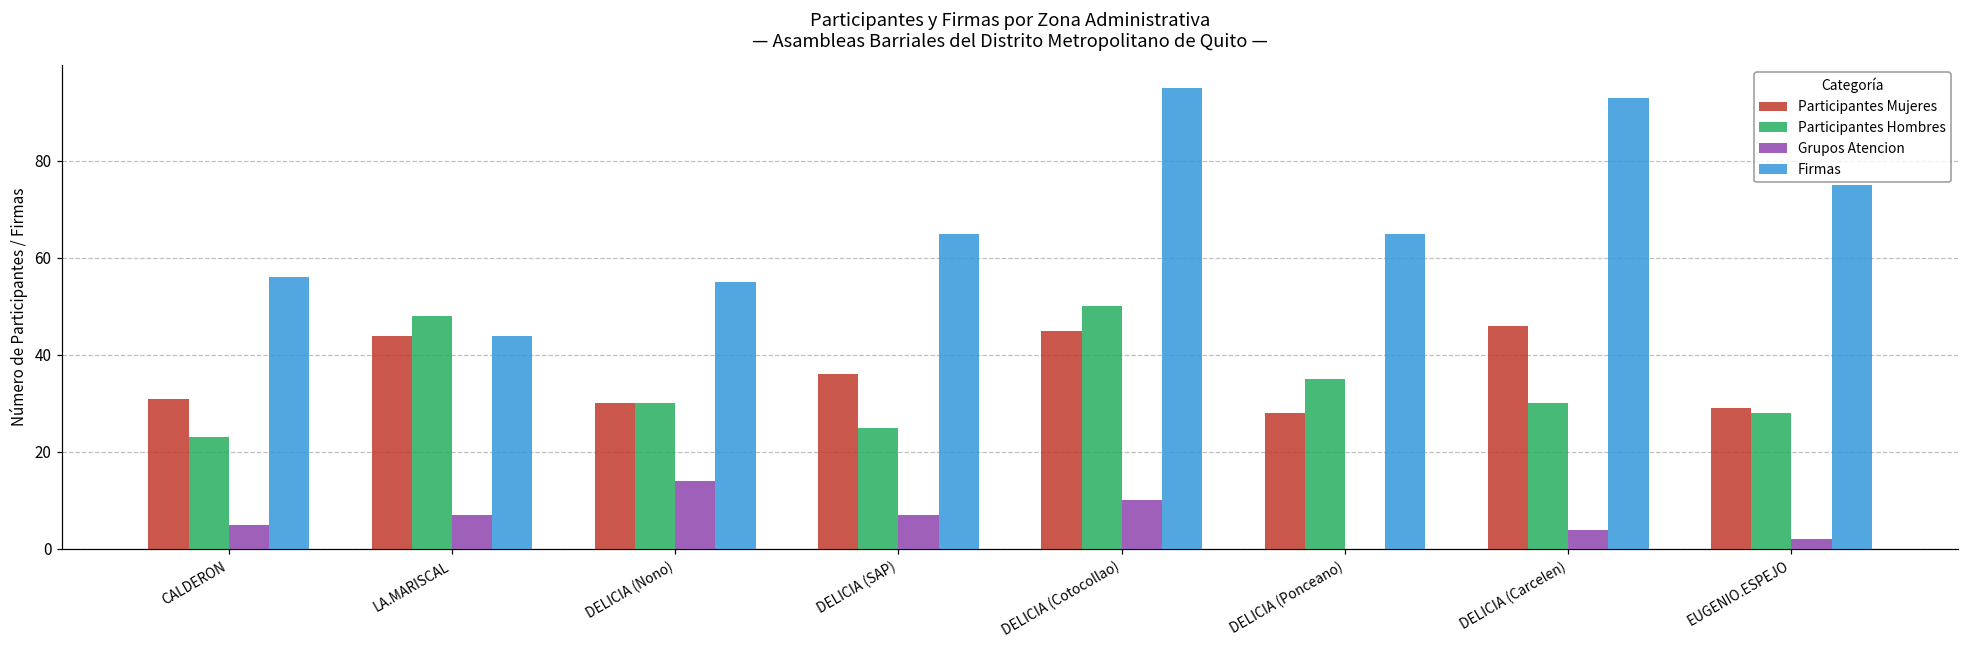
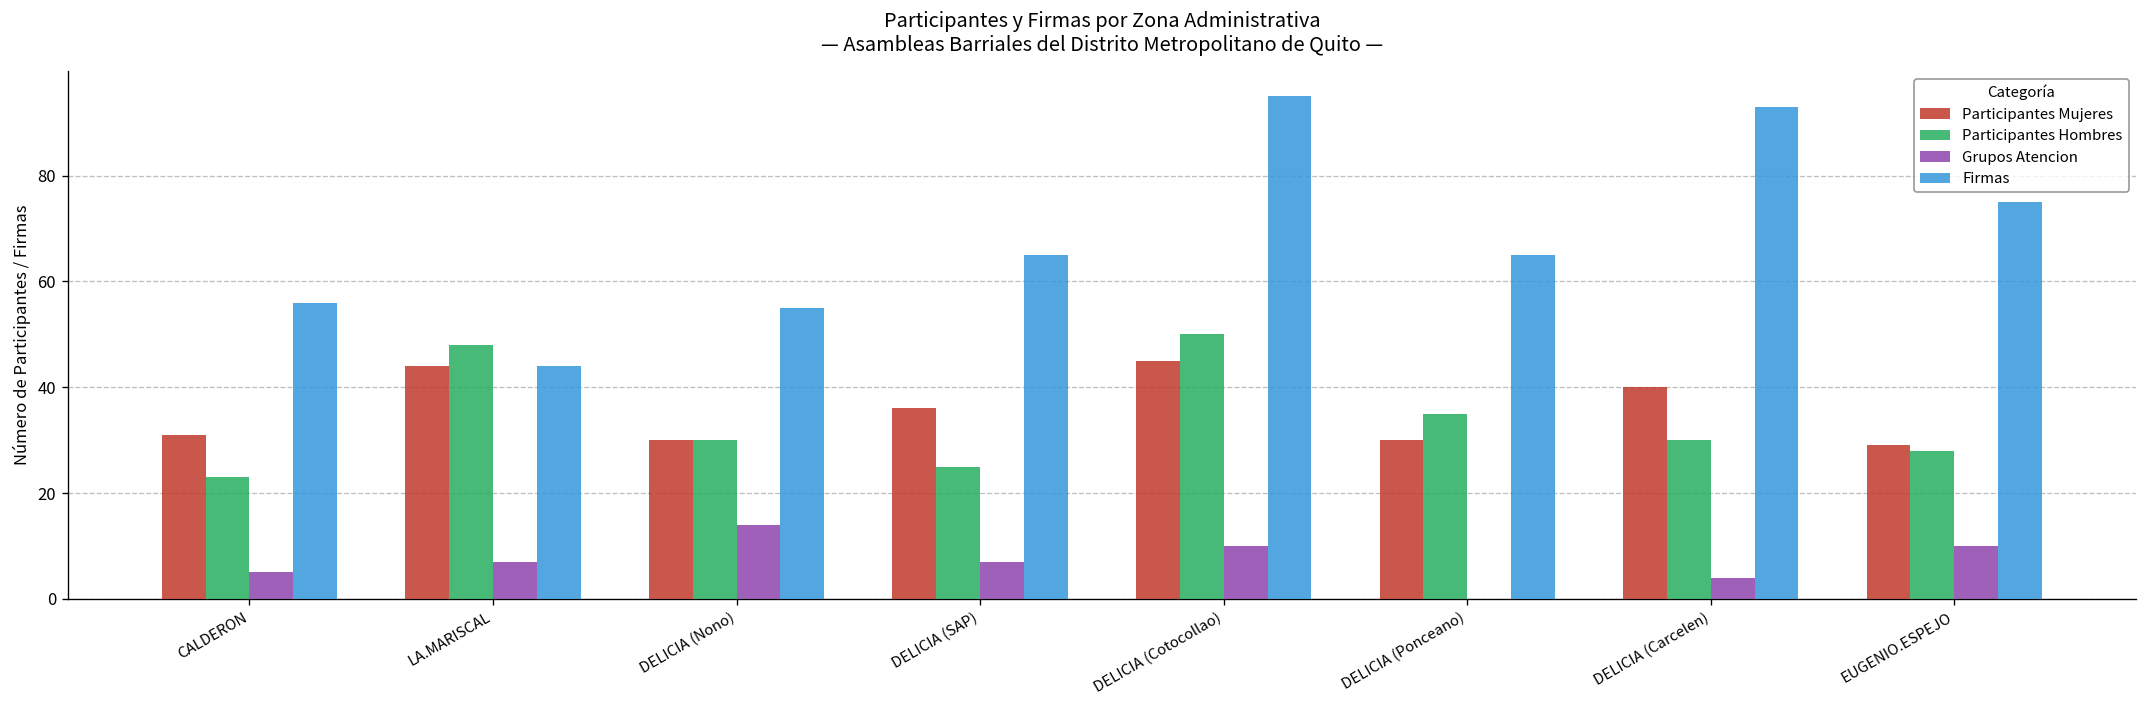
  {
    "Participantes Mujeres": {
      "CALDERON": 31,
      "LA.MARISCAL": 44,
      "DELICIA (Nono)": 30,
      "DELICIA (SAP)": 36,
      "DELICIA (Cotocollao)": 45,
-     "DELICIA (Ponceano)": 28,
-     "DELICIA (Carcelen)": 46,
+     "DELICIA (Ponceano)": 30,
+     "DELICIA (Carcelen)": 40,
      "EUGENIO.ESPEJO": 29
    },
    "Participantes Hombres": {
      "CALDERON": 23,
      "LA.MARISCAL": 48,
      "DELICIA (Nono)": 30,
      "DELICIA (SAP)": 25,
      "DELICIA (Cotocollao)": 50,
      "DELICIA (Ponceano)": 35,
      "DELICIA (Carcelen)": 30,
      "EUGENIO.ESPEJO": 28
    },
    "Grupos Atencion": {
      "CALDERON": 5,
      "LA.MARISCAL": 7,
      "DELICIA (Nono)": 14,
      "DELICIA (SAP)": 7,
      "DELICIA (Cotocollao)": 10,
      "DELICIA (Ponceano)": 0,
      "DELICIA (Carcelen)": 4,
-     "EUGENIO.ESPEJO": 2
+     "EUGENIO.ESPEJO": 10
    },
    "Firmas": {
      "CALDERON": 56,
      "LA.MARISCAL": 44,
      "DELICIA (Nono)": 55,
      "DELICIA (SAP)": 65,
      "DELICIA (Cotocollao)": 95,
      "DELICIA (Ponceano)": 65,
      "DELICIA (Carcelen)": 93,
      "EUGENIO.ESPEJO": 75
    }
  }
